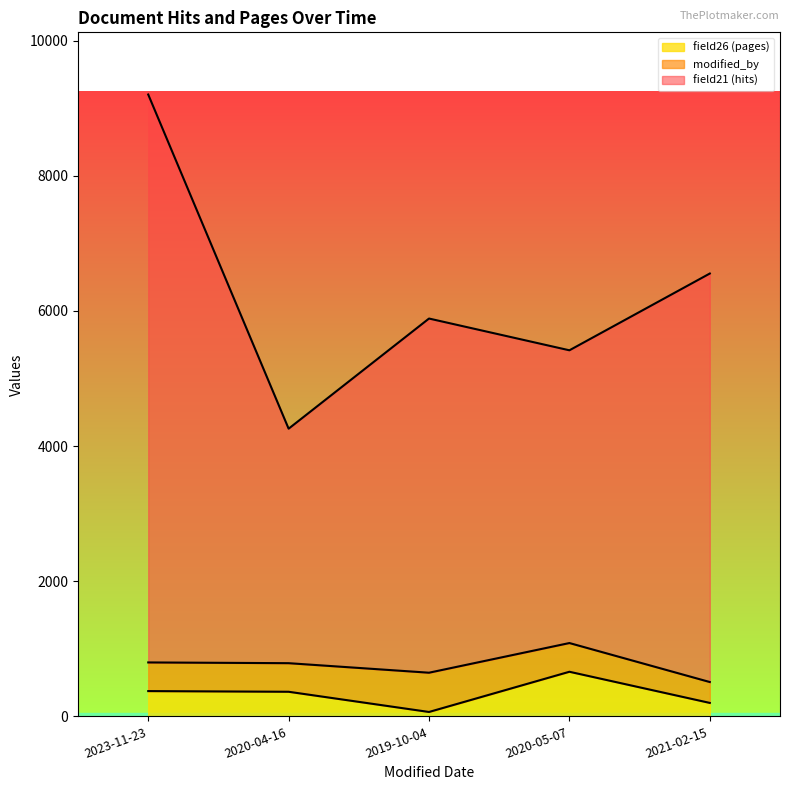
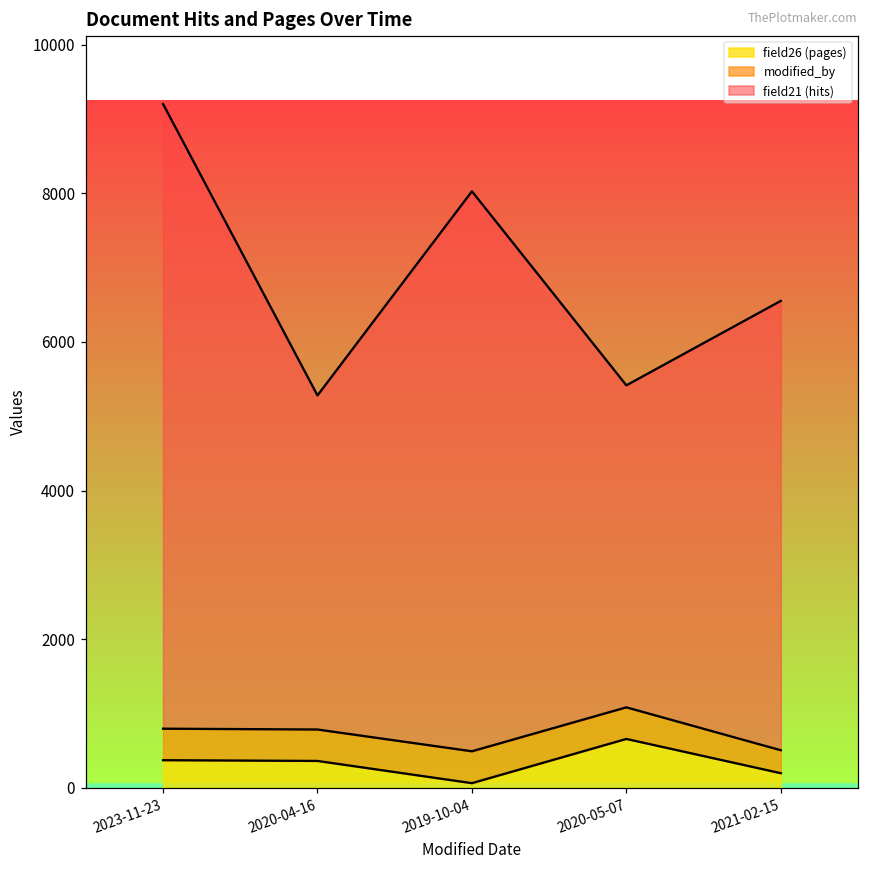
  {
    "field26 (pages)": {
      "2023-11-23": 400,
      "2020-04-16": 400,
      "2019-10-04": 100,
      "2020-05-07": 700,
      "2021-02-15": 200
    },
    "modified_by": {
      "2023-11-23": 400,
      "2020-04-16": 400,
-     "2019-10-04": 600,
+     "2019-10-04": 400,
      "2020-05-07": 400,
      "2021-02-15": 300
    },
    "field21 (hits)": {
      "2023-11-23": 8400,
-     "2020-04-16": 3500,
-     "2019-10-04": 5200,
+     "2020-04-16": 4500,
+     "2019-10-04": 7500,
      "2020-05-07": 4300,
      "2021-02-15": 6000
    }
  }
